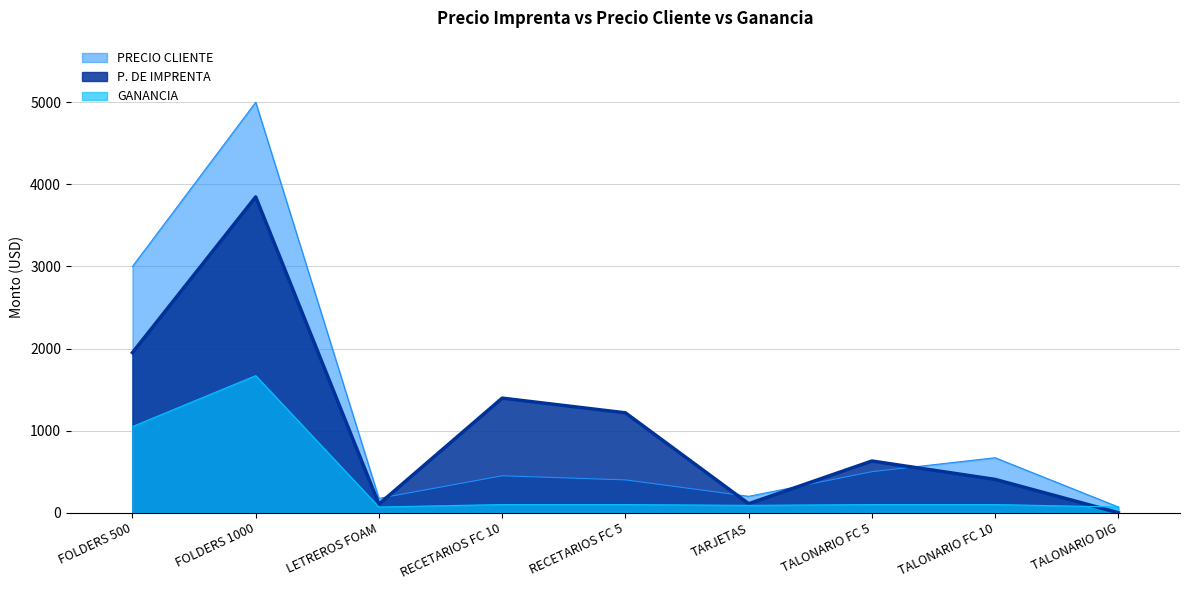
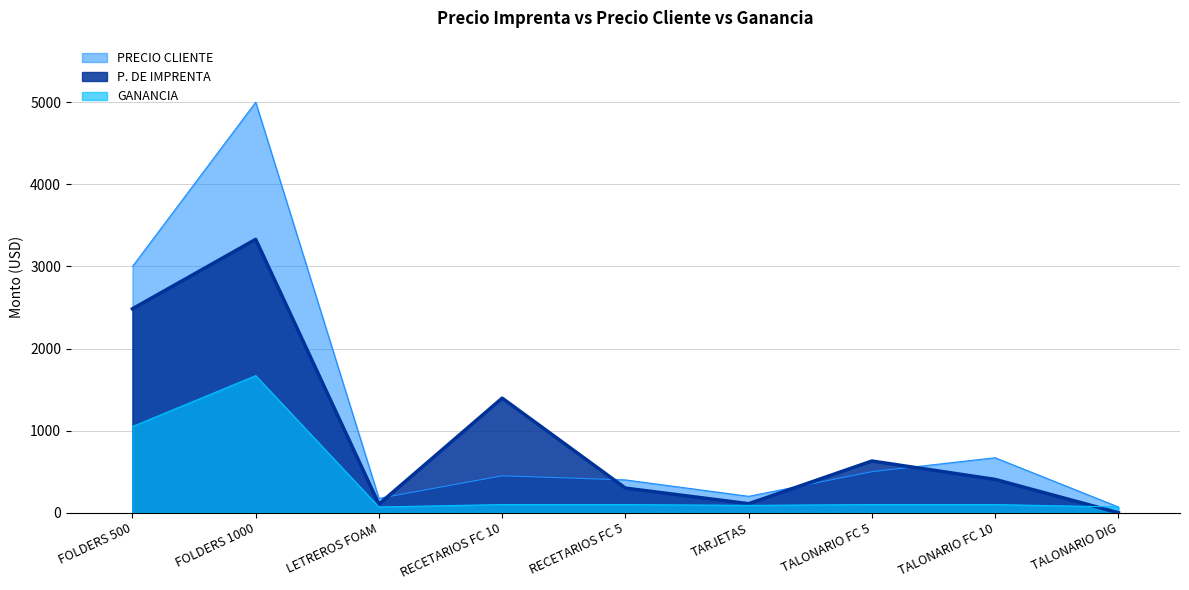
  {
    "P. DE IMPRENTA": {
-     "FOLDERS 500": 2000,
-     "FOLDERS 1000": 3800,
+     "FOLDERS 500": 2500,
+     "FOLDERS 1000": 3300,
      "LETREROS FOAM": 100,
      "RECETARIOS FC 10": 1400,
-     "RECETARIOS FC 5": 1200,
+     "RECETARIOS FC 5": 300,
      "TALONARIO FC 5": 600,
      "TALONARIO FC 10": 400,
      "TALONARIO DIG": 0
    }
  }
